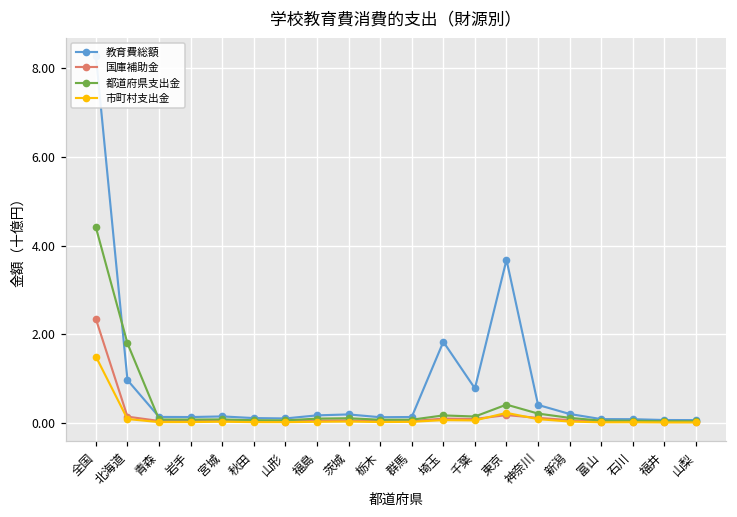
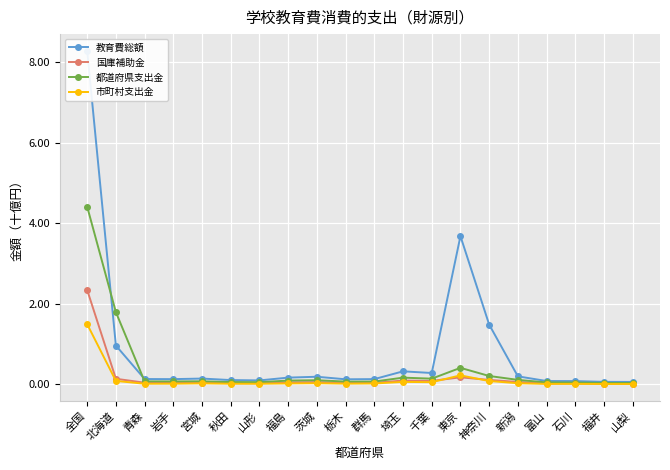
  {
    "教育費総額": {
      "北海道": 1.0,
      "宮城": 0.1,
      "福島": 0.2,
      "茨城": 0.2,
-     "埼玉": 1.8,
-     "千葉": 0.8,
+     "埼玉": 0.3,
+     "千葉": 0.3,
      "東京": 3.7,
-     "神奈川": 0.4,
+     "神奈川": 1.5,
      "新潟": 0.2
    },
    "国庫補助金": {
      "全国": 2.3
    },
    "都道府県支出金": {
      "全国": 4.4,
      "北海道": 1.8,
      "埼玉": 0.2,
      "東京": 0.4,
      "神奈川": 0.2
    },
    "市町村支出金": {
      "全国": 1.5
    }
  }
